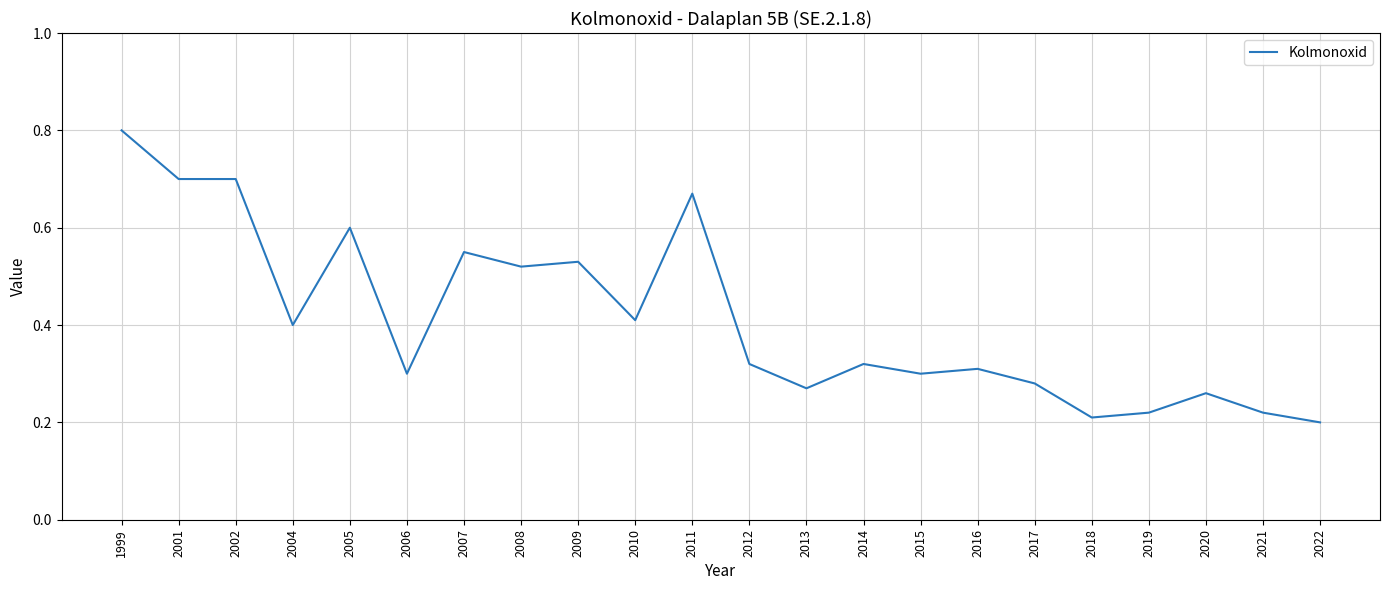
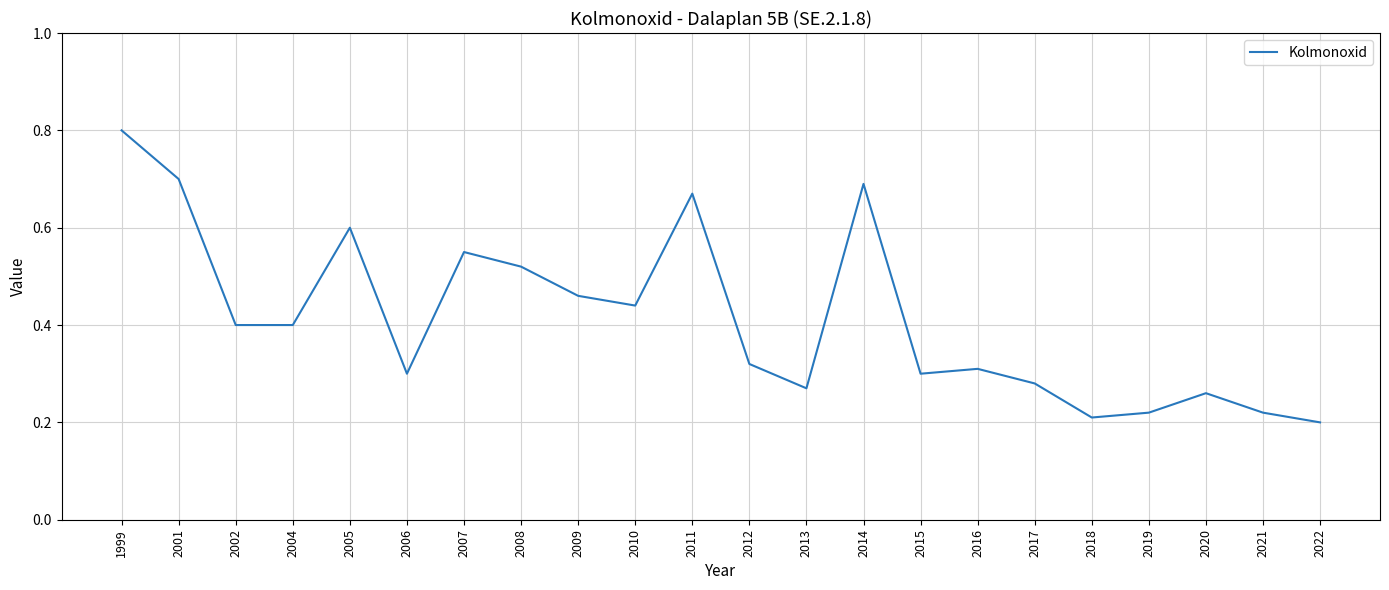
  {
    "1999": 0.80,
    "2001": 0.70,
-   "2002": 0.7,
+   "2002": 0.4,
    "2004": 0.40,
    "2005": 0.60,
    "2006": 0.30,
    "2007": 0.55,
    "2008": 0.52,
-   "2009": 0.53,
-   "2010": 0.41,
+   "2009": 0.46,
+   "2010": 0.44,
    "2011": 0.67,
    "2012": 0.32,
    "2013": 0.27,
-   "2014": 0.32,
+   "2014": 0.69,
    "2015": 0.30,
    "2016": 0.31,
    "2017": 0.28,
    "2018": 0.21,
    "2019": 0.22,
    "2020": 0.26,
    "2021": 0.22,
    "2022": 0.20
  }
